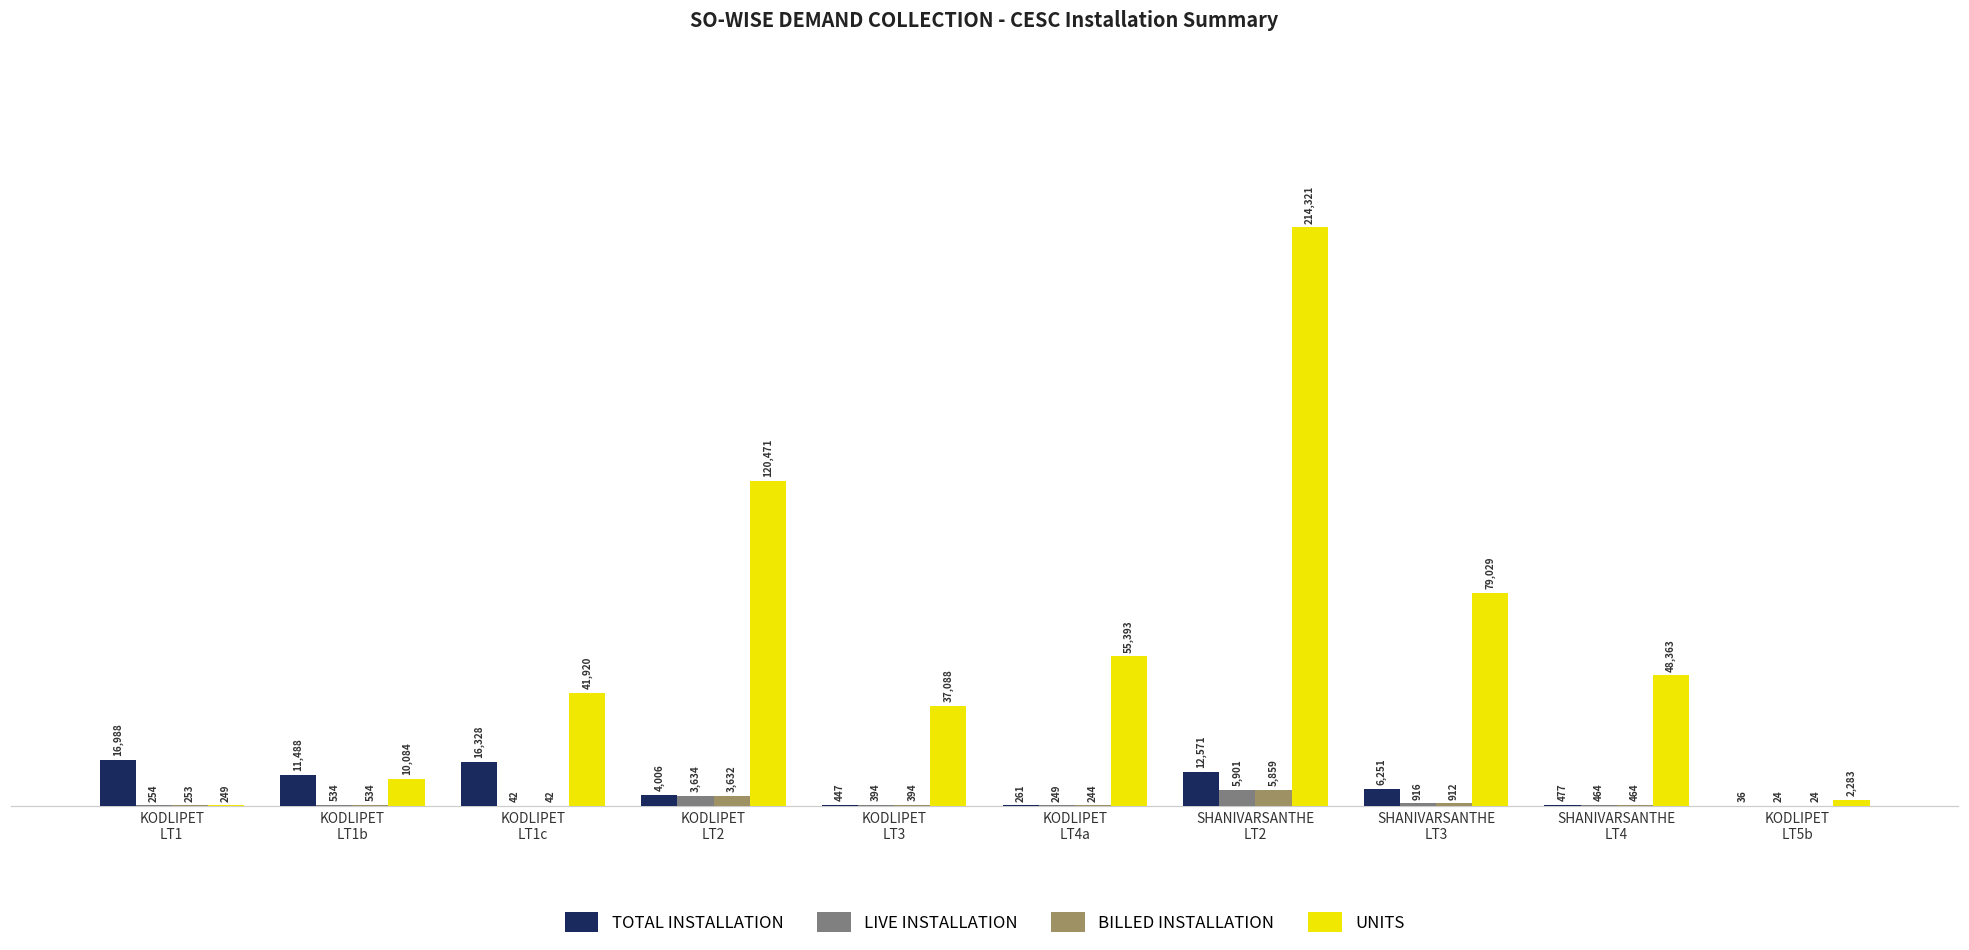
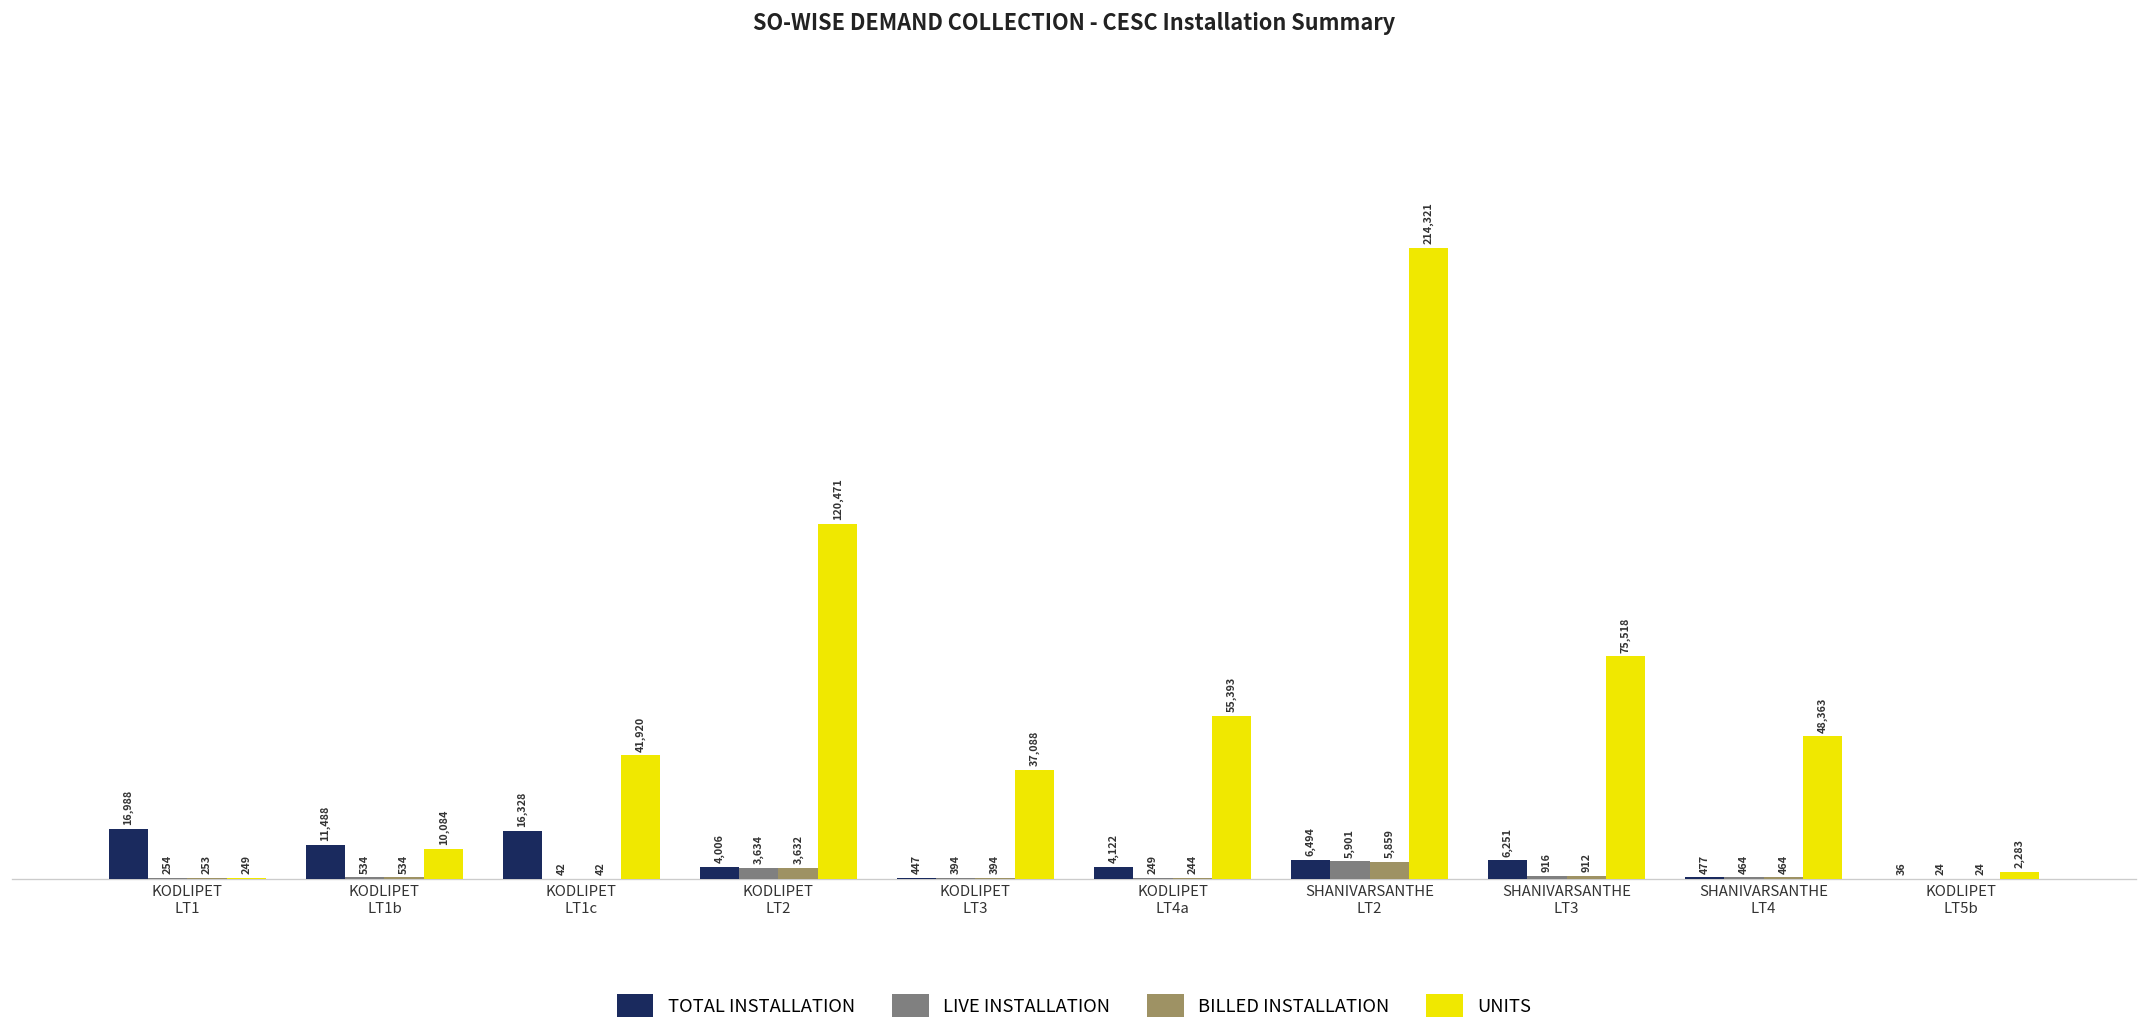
  {
    "TOTAL INSTALLATION": {
      "KODLIPET LT1": "16,988",
      "KODLIPET LT1b": "11,488",
      "KODLIPET LT1c": "16,328",
      "KODLIPET LT2": "4,006",
      "KODLIPET LT3": "447",
-     "KODLIPET LT4a": "261",
-     "SHANIVARSANTHE LT2": "12,571",
+     "KODLIPET LT4a": "4,122",
+     "SHANIVARSANTHE LT2": "6,494",
      "SHANIVARSANTHE LT3": "6,251",
      "SHANIVARSANTHE LT4": "477",
      "KODLIPET LT5b": "36"
    },
    "UNITS": {
      "KODLIPET LT1": "249",
      "KODLIPET LT1b": "10,084",
      "KODLIPET LT1c": "41,920",
      "KODLIPET LT2": "120,471",
      "KODLIPET LT3": "37,088",
      "KODLIPET LT4a": "55,393",
      "SHANIVARSANTHE LT2": "214,321",
-     "SHANIVARSANTHE LT3": "79,029",
+     "SHANIVARSANTHE LT3": "75,518",
      "SHANIVARSANTHE LT4": "48,363",
      "KODLIPET LT5b": "2,283"
    }
  }
